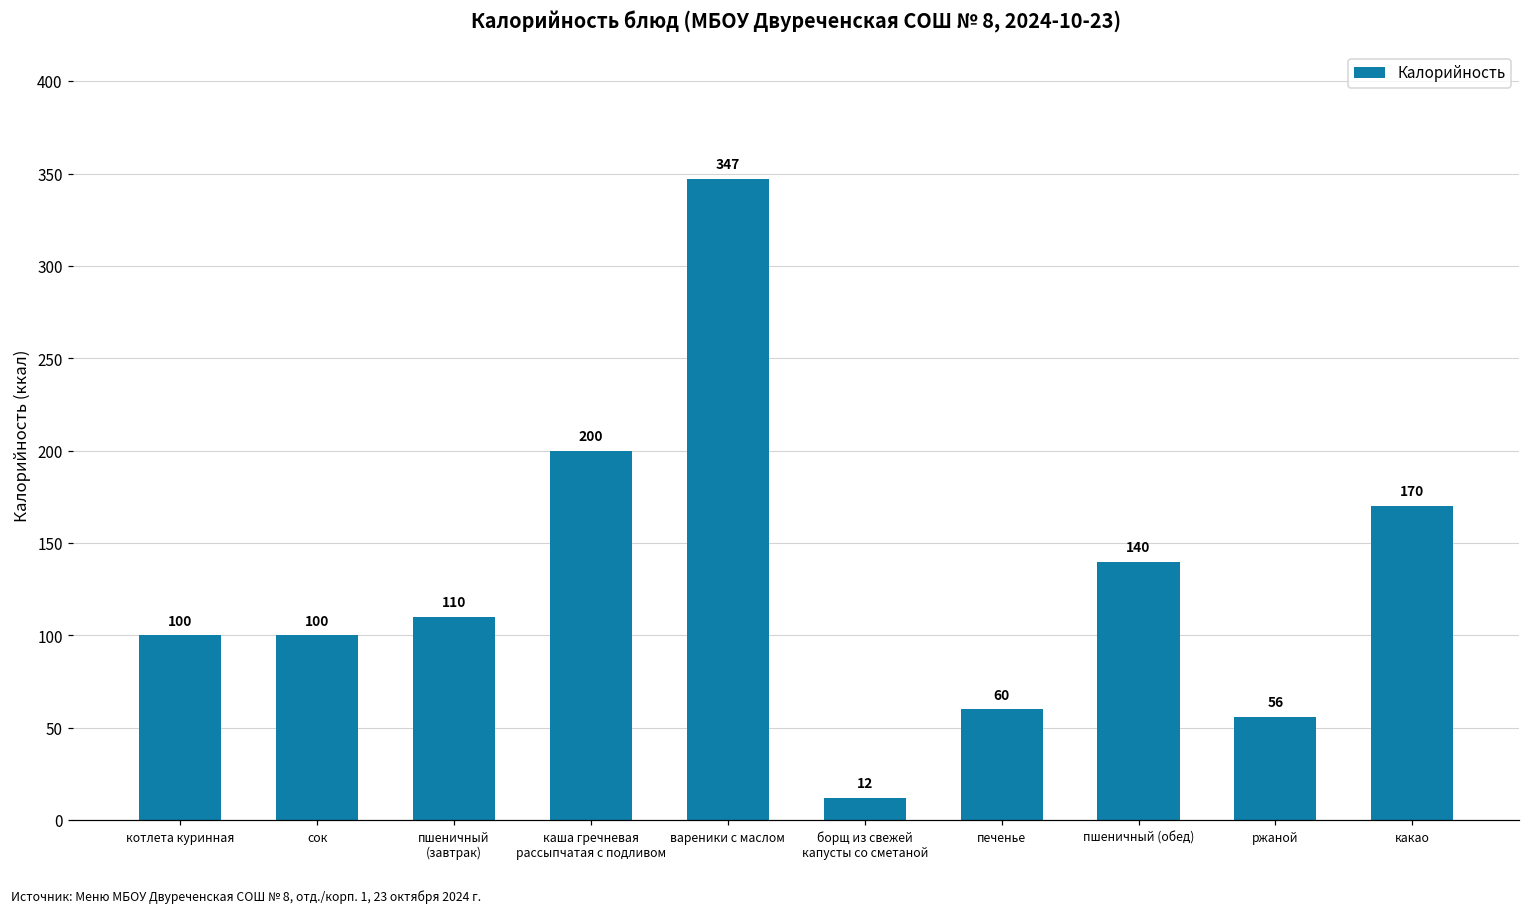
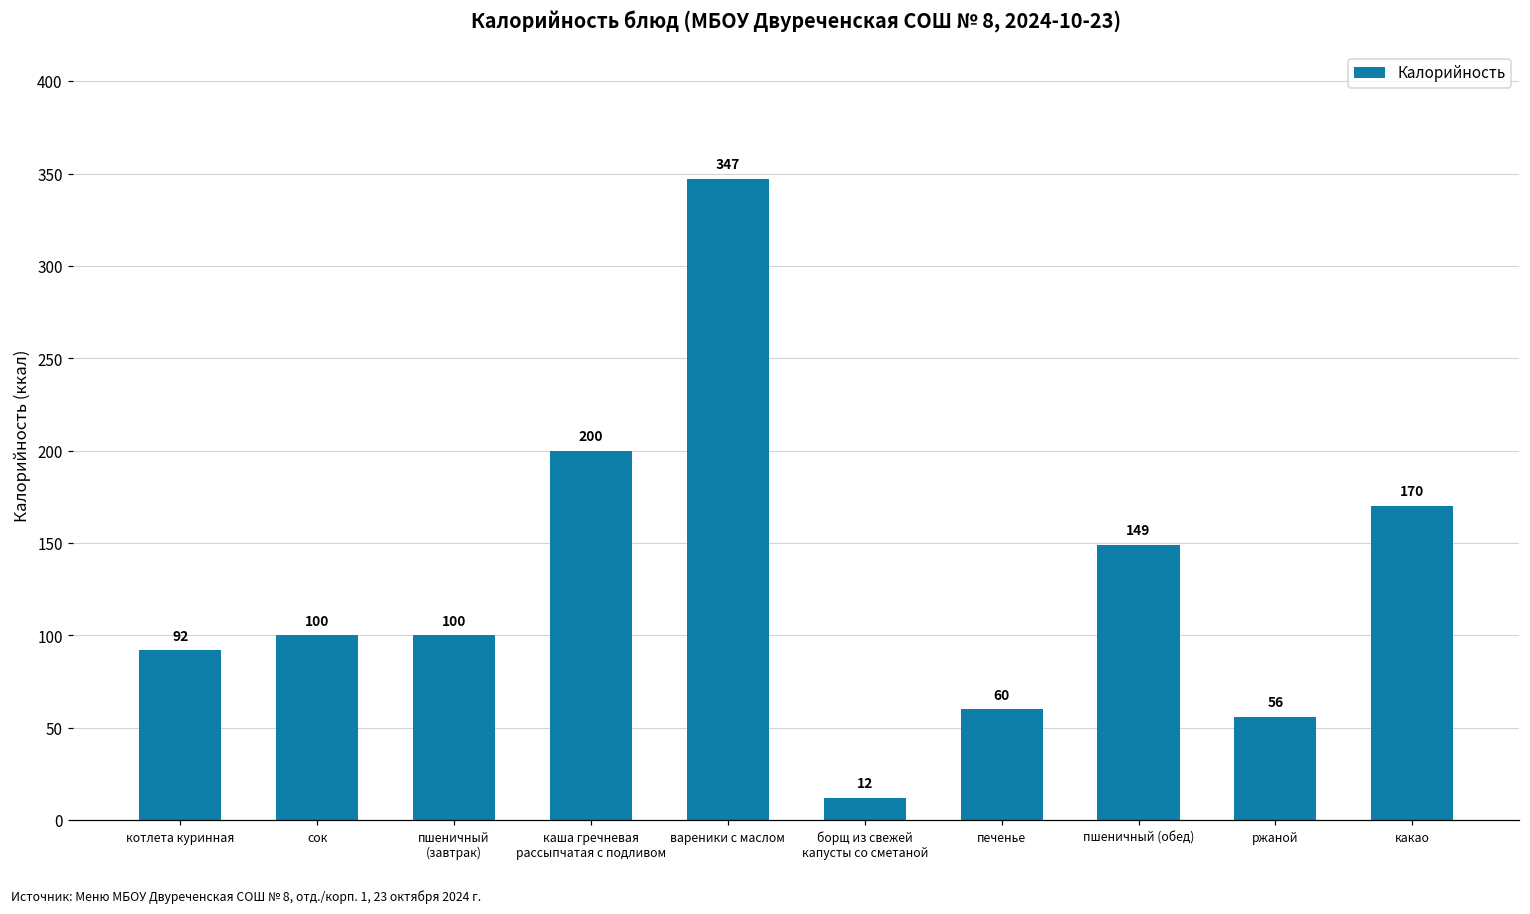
  {
-   "котлета куринная": 100,
+   "котлета куринная": 92,
    "сок": 100,
-   "пшеничный (завтрак)": 110,
+   "пшеничный (завтрак)": 100,
    "каша гречневая рассыпчатая с подливом": 200,
    "вареники с маслом": 347,
    "борщ из свежей капусты со сметаной": 12,
    "печенье": 60,
-   "пшеничный (обед)": 140,
+   "пшеничный (обед)": 149,
    "ржаной": 56,
    "какао": 170
  }
